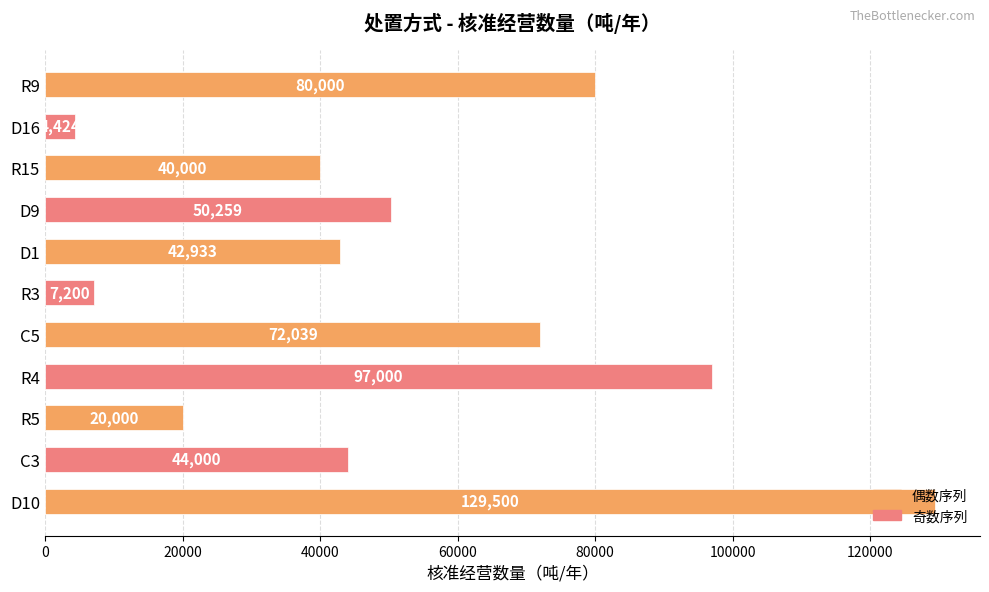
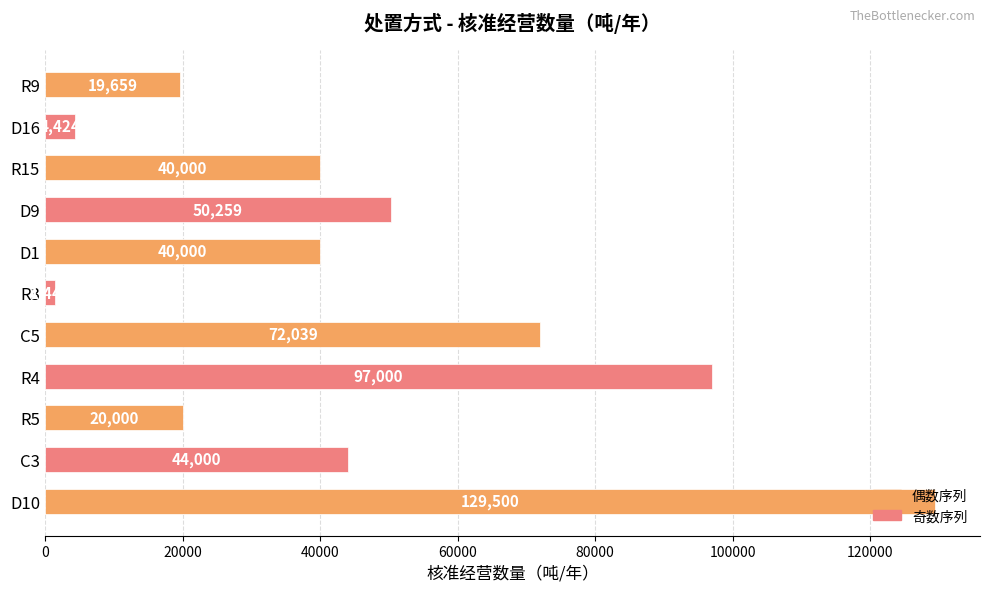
  {
-   "R9": "80,000",
+   "R9": "19,659",
    "D16": "4,424",
    "R15": "40,000",
    "D9": "50,259",
-   "D1": "42,933",
-   "R3": "7000",
+   "D1": "40,000",
+   "R3": "1000",
    "C5": "72,039",
    "R4": "97,000",
    "R5": "20,000",
    "C3": "44,000",
    "D10": "129,500"
  }
